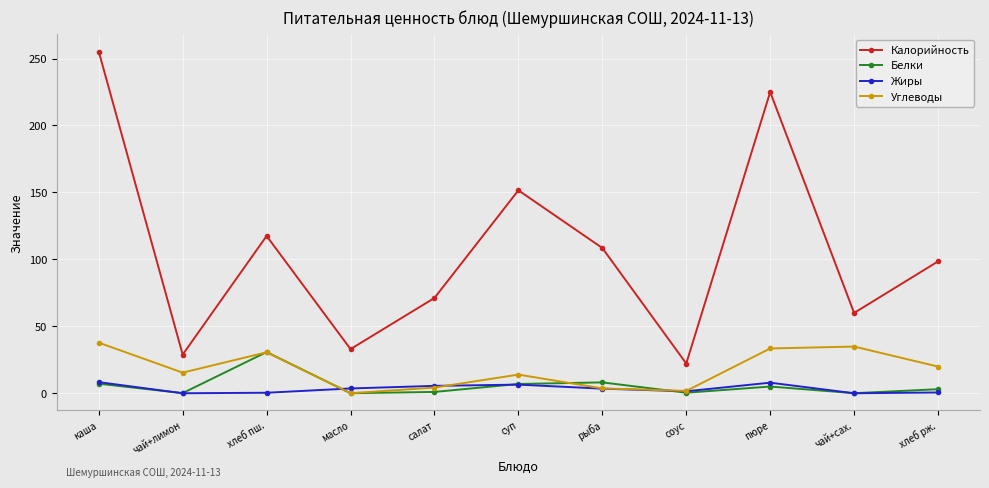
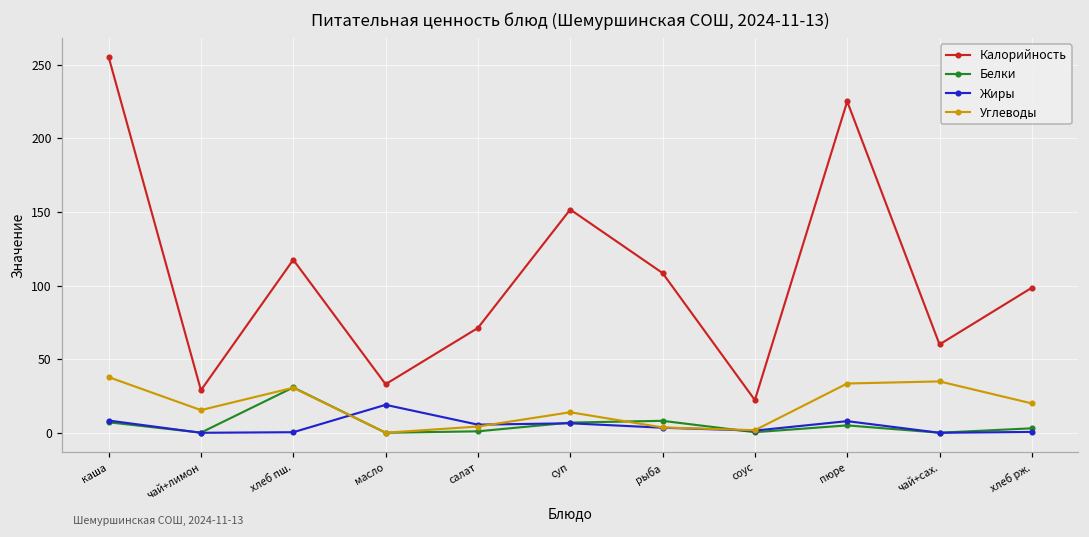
  {
    "Калорийность": {
      "каша": 255,
      "чай+лимон": 29,
      "хлеб пш.": 118,
      "масло": 33,
      "салат": 71,
      "суп": 152,
      "рыба": 109,
      "соус": 22,
      "пюре": 225,
      "чай+сах.": 60,
      "хлеб рж.": 99
    },
    "Белки": {
      "салат": 1,
      "рыба": 8,
      "пюре": 5,
      "хлеб рж.": 3
    },
    "Жиры": {
      "хлеб пш.": 0,
-     "масло": 4,
+     "масло": 19,
      "пюре": 8,
      "хлеб рж.": 1
    },
    "Углеводы": {
      "каша": 38,
      "чай+лимон": 15,
      "суп": 14,
      "пюре": 33,
      "чай+сах.": 35,
      "хлеб рж.": 20
    }
  }
